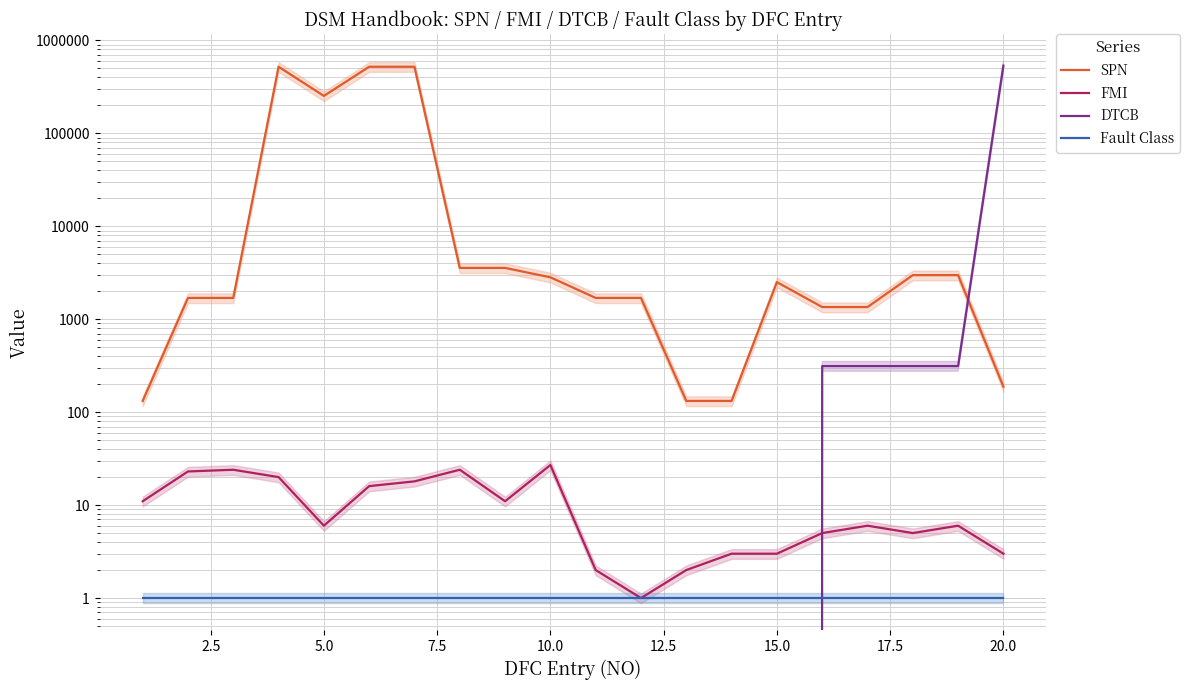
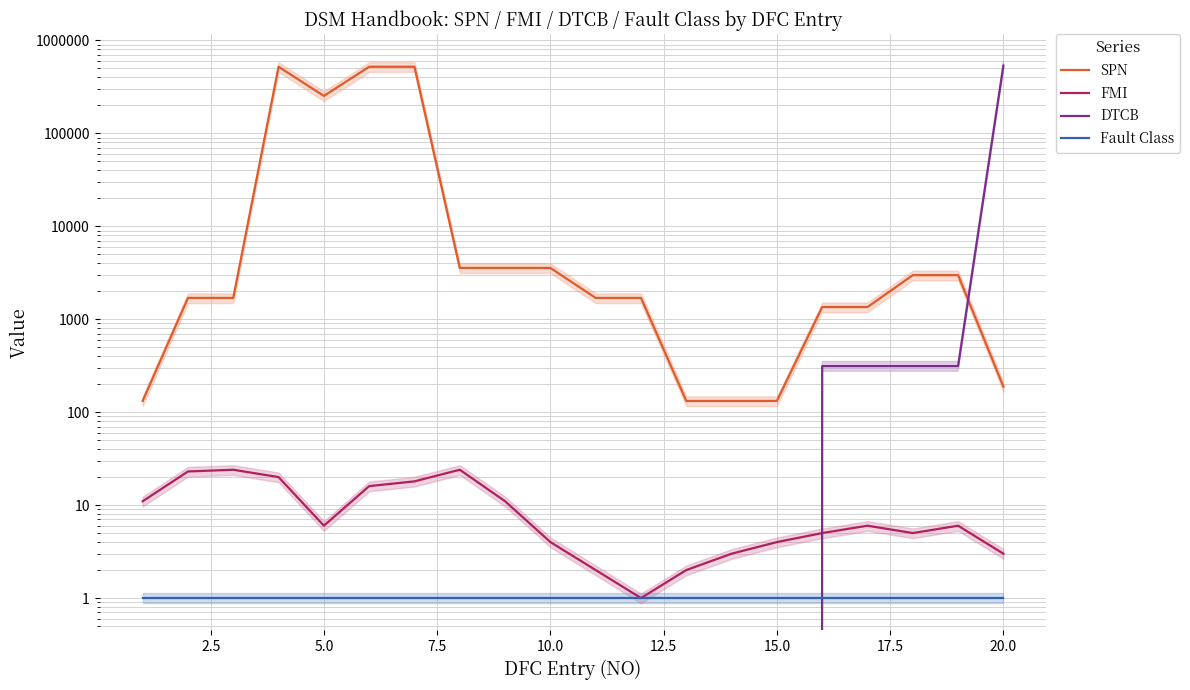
  {
    "SPN": {
      "5.0": 250000,
-     "10.0": 2800,
-     "15.0": 2500,
+     "10.0": 3600,
+     "15.0": 130,
      "20.0": 190
    },
    "FMI": {
      "5.0": 6,
-     "10.0": 27,
-     "15.0": 3,
+     "10.0": 4,
+     "15.0": 4,
      "20.0": 3
    },
    "DTCB": {
      "20.0": 500000
    },
    "Fault Class": {
      "5.0": 1,
      "10.0": 1,
      "15.0": 1,
      "20.0": 1
    }
  }
